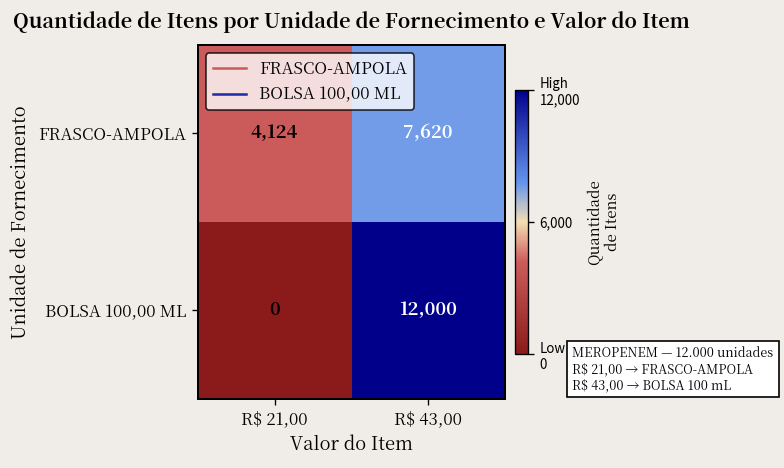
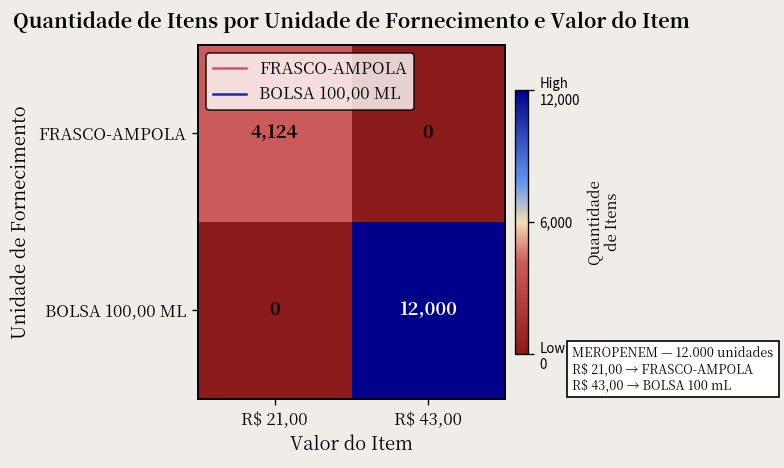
  {
    "FRASCO-AMPOLA": {
      "R$ 21,00": "4,124",
-     "R$ 43,00": "7,620"
+     "R$ 43,00": "0"
    },
    "BOLSA 100,00 ML": {
      "R$ 21,00": "0",
      "R$ 43,00": "12,000"
    }
  }
